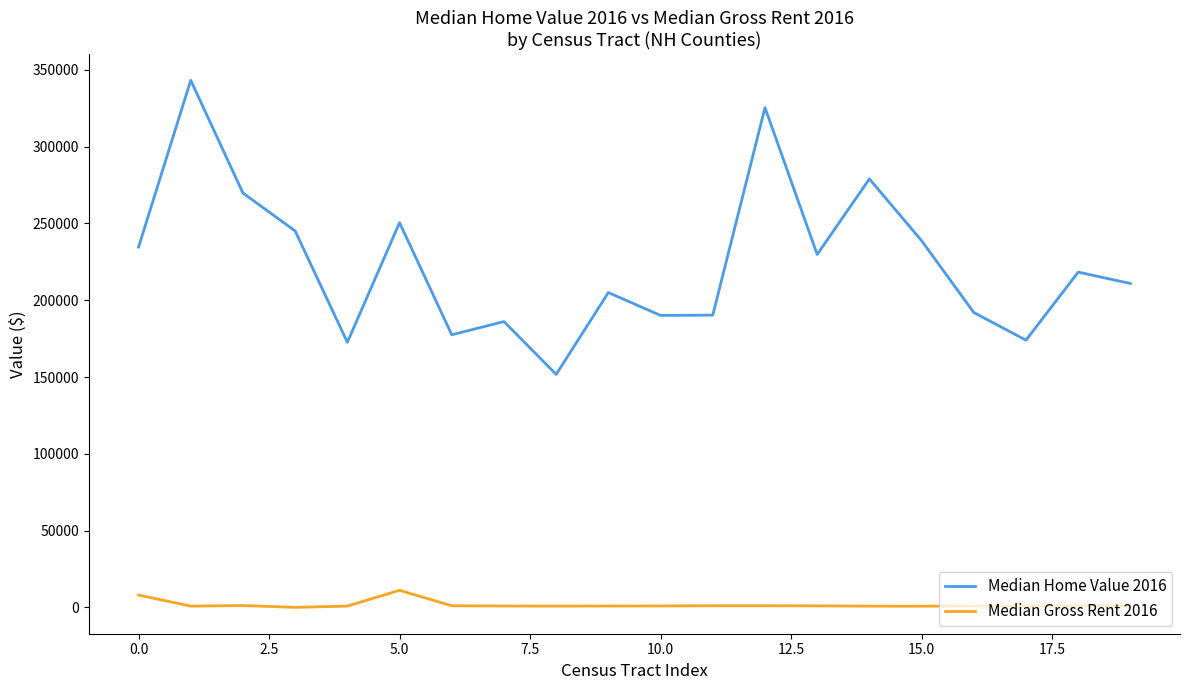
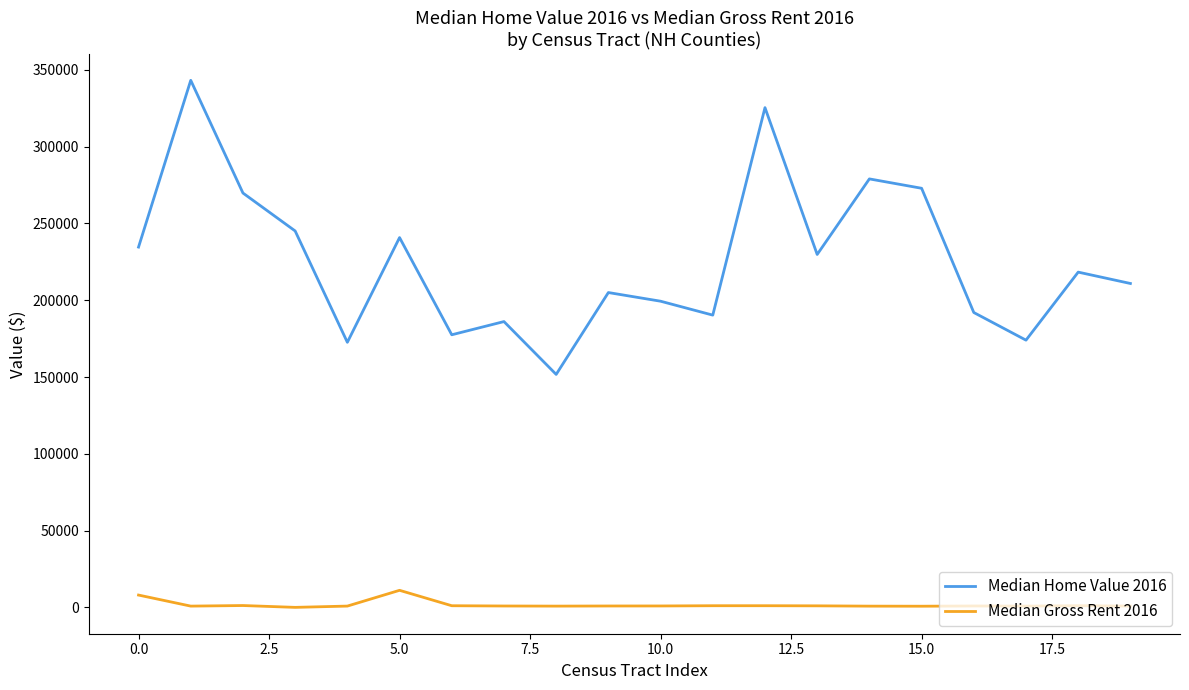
  {
    "Median Home Value 2016": {
      "0.0": 235000,
-     "5.0": 251000,
-     "10.0": 190000,
-     "15.0": 239000
+     "5.0": 241000,
+     "10.0": 199000,
+     "15.0": 273000
    },
    "Median Gross Rent 2016": {
      "0.0": 8000,
      "5.0": 11000,
      "10.0": 1000,
      "15.0": 1000
    }
  }
